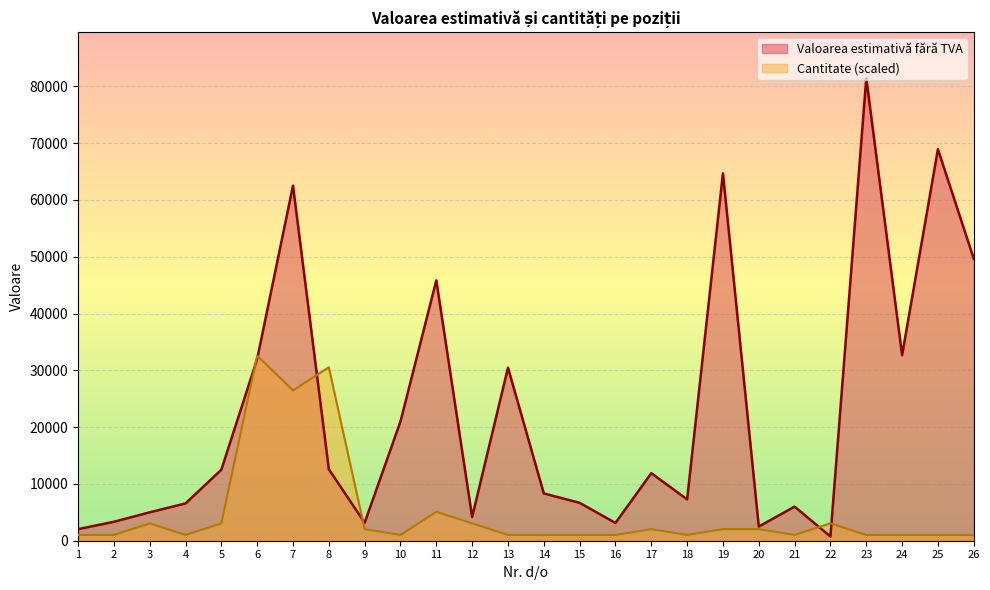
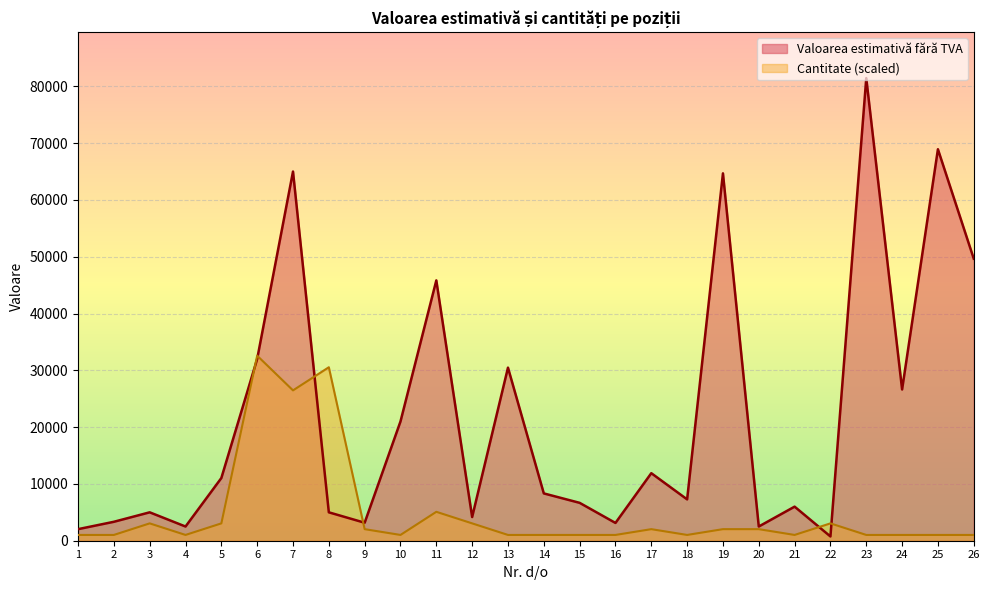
  {
    "Valoarea estimativă fără TVA": {
      "1": 2000,
      "2": 3000,
      "3": 5000,
-     "4": 7000,
-     "5": 13000,
+     "4": 3000,
+     "5": 11000,
      "6": 32000,
-     "7": 63000,
-     "8": 13000,
+     "7": 65000,
+     "8": 5000,
      "9": 3000,
      "10": 21000,
      "11": 46000,
      "12": 4000,
      "13": 30000,
      "14": 8000,
      "15": 7000,
      "16": 3000,
      "17": 12000,
      "18": 7000,
      "19": 65000,
      "20": 3000,
      "21": 6000,
      "22": 1000,
-     "24": 33000,
+     "24": 27000,
      "25": 69000,
      "26": 50000
    },
    "Cantitate (scaled)": {
      "1": 1000,
      "2": 1000,
      "3": 3000,
      "4": 1000,
      "5": 3000,
      "6": 33000,
      "7": 26000,
      "8": 31000,
      "9": 2000,
      "10": 1000,
      "11": 5000,
      "12": 3000,
      "13": 1000,
      "14": 1000,
      "15": 1000,
      "16": 1000,
      "17": 2000,
      "18": 1000,
      "19": 2000,
      "20": 2000,
      "21": 1000,
      "22": 3000,
      "23": 1000,
      "24": 1000,
      "25": 1000,
      "26": 1000
    }
  }
